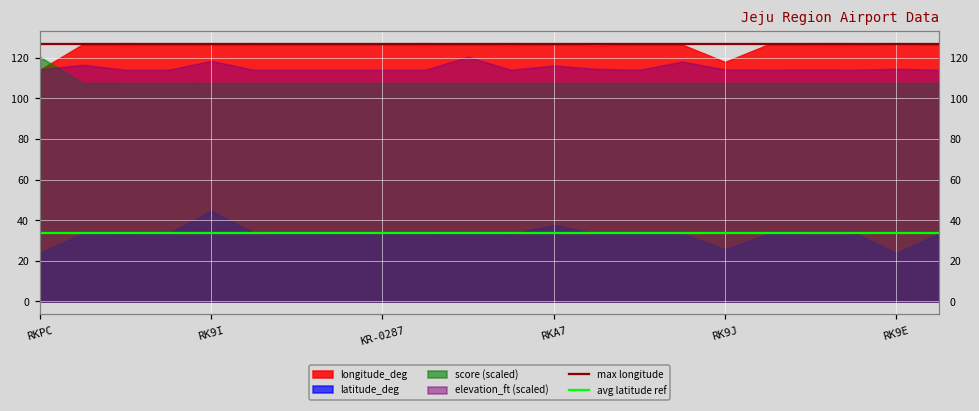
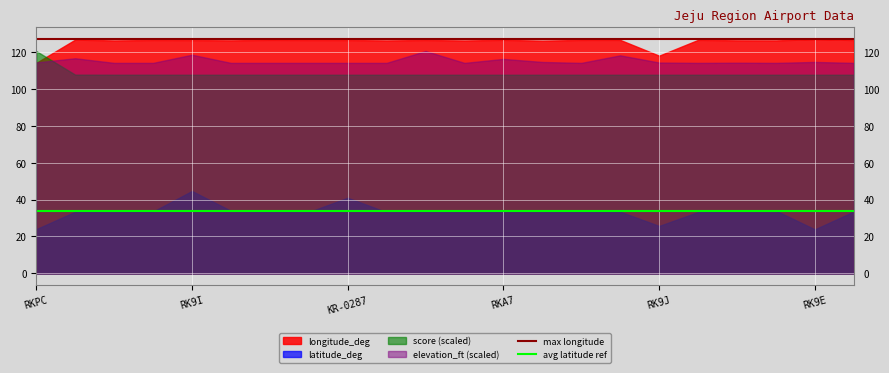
  {
    "longitude_deg": {
      "RK9I": 126,
      "KR-0287": 126,
      "RKA7": 127,
      "RK9J": 118,
      "RK9E": 127
    },
    "latitude_deg": {
      "RKPC": 24,
      "RK9I": 45,
-     "KR-0287": 33,
-     "RKA7": 38,
+     "KR-0287": 41,
+     "RKA7": 33,
      "RK9J": 26,
      "RK9E": 24
    },
    "score (scaled)": {
      "RKPC": 121,
      "RK9I": 108,
      "KR-0287": 108,
      "RKA7": 108,
      "RK9J": 108,
      "RK9E": 108
    },
    "elevation_ft (scaled)": {
      "RK9I": 119,
      "KR-0287": 114,
      "RKA7": 116,
      "RK9J": 114,
      "RK9E": 115
    }
  }
